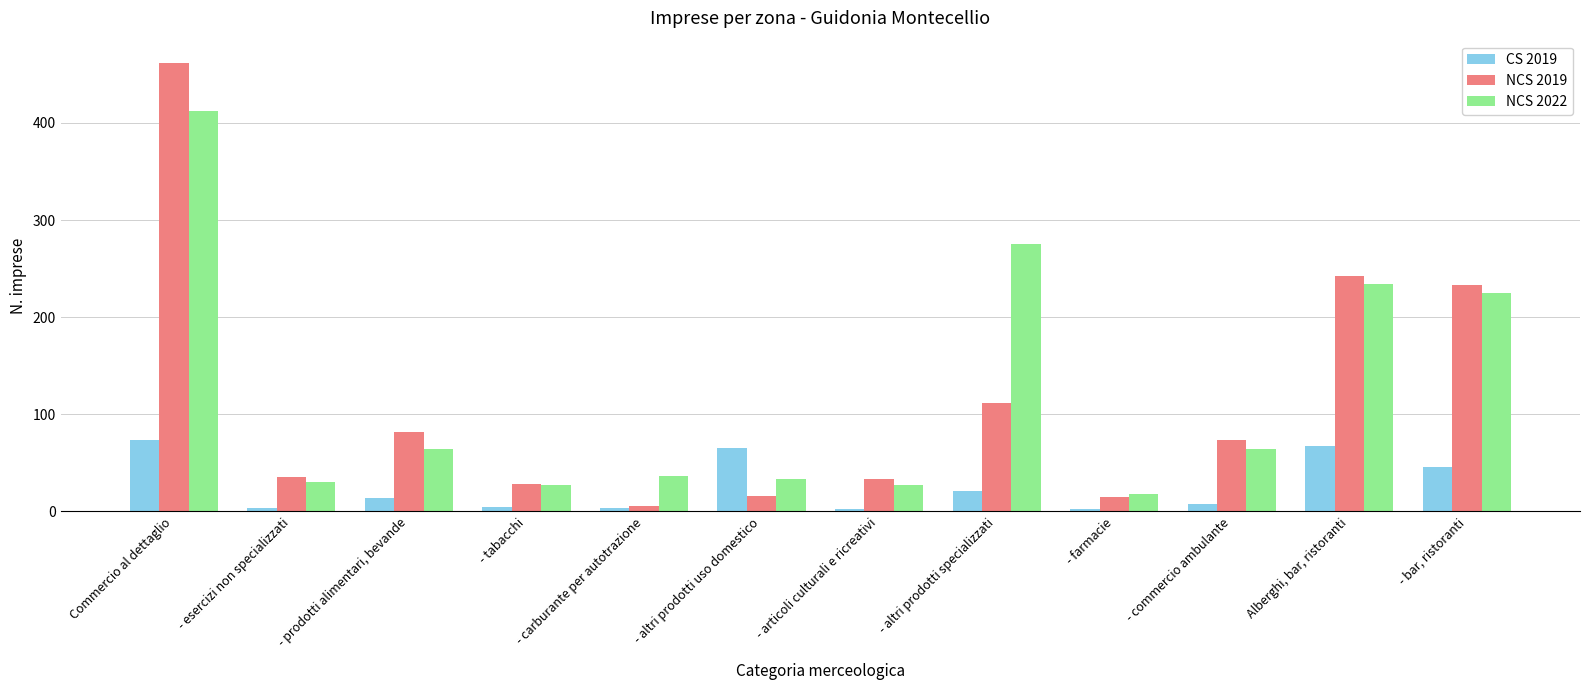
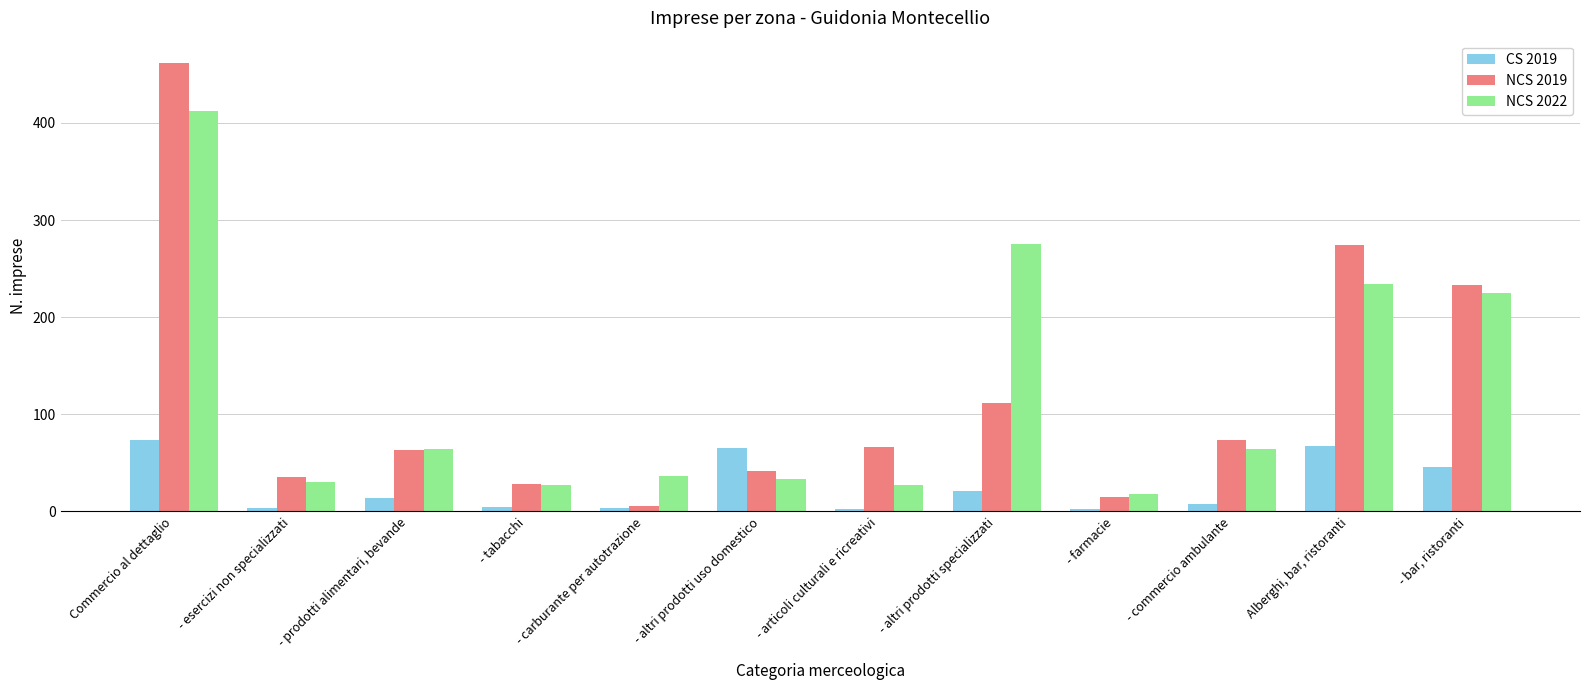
  {
    "CS 2019": {
      "Commercio al dettaglio": 70,
      "- esercizi non specializzati": 0,
      "- prodotti alimentari, bevande": 10,
      "- tabacchi": 0,
      "- carburante per autotrazione": 0,
      "- altri prodotti uso domestico": 70,
      "- articoli culturali e ricreativi": 0,
      "- altri prodotti specializzati": 20,
      "- commercio ambulante": 10,
      "Alberghi, bar, ristoranti": 70,
      "- bar, ristoranti": 50
    },
    "NCS 2019": {
      "Commercio al dettaglio": 460,
      "- esercizi non specializzati": 40,
-     "- prodotti alimentari, bevande": 80,
+     "- prodotti alimentari, bevande": 60,
      "- tabacchi": 30,
      "- carburante per autotrazione": 10,
-     "- altri prodotti uso domestico": 20,
-     "- articoli culturali e ricreativi": 30,
+     "- altri prodotti uso domestico": 40,
+     "- articoli culturali e ricreativi": 70,
      "- altri prodotti specializzati": 110,
      "- farmacie": 10,
      "- commercio ambulante": 70,
-     "Alberghi, bar, ristoranti": 240,
+     "Alberghi, bar, ristoranti": 270,
      "- bar, ristoranti": 230
    },
    "NCS 2022": {
      "Commercio al dettaglio": 410,
      "- esercizi non specializzati": 30,
      "- prodotti alimentari, bevande": 60,
      "- tabacchi": 30,
      "- carburante per autotrazione": 40,
      "- altri prodotti uso domestico": 30,
      "- articoli culturali e ricreativi": 30,
      "- altri prodotti specializzati": 270,
      "- farmacie": 20,
      "- commercio ambulante": 60,
      "Alberghi, bar, ristoranti": 230,
      "- bar, ristoranti": 220
    }
  }
